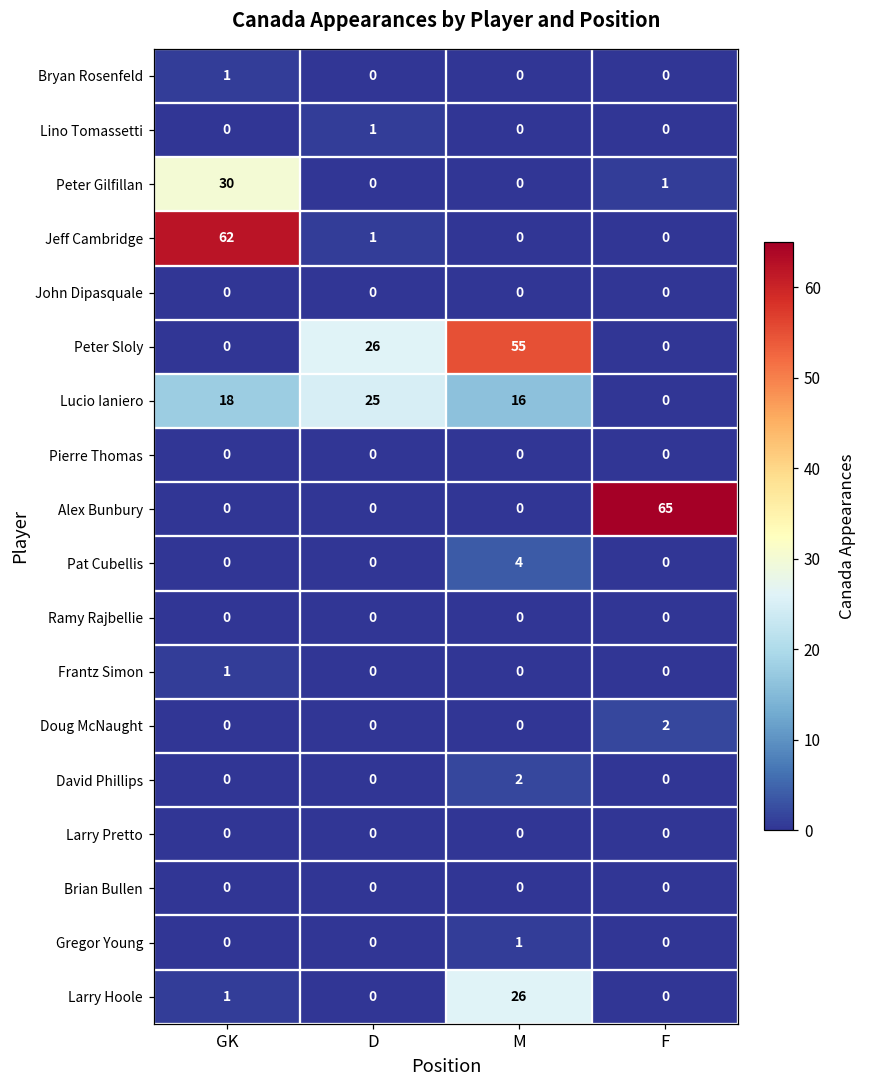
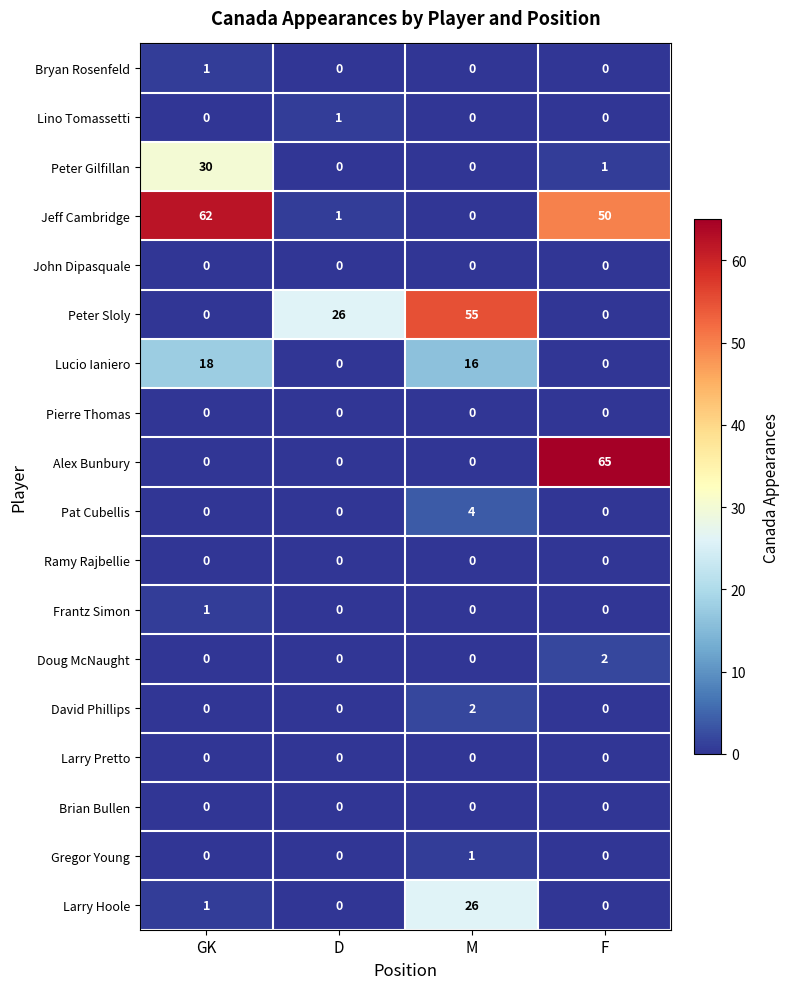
  {
    "Bryan Rosenfeld": {
      "GK": 1,
      "D": 0,
      "M": 0,
      "F": 0
    },
    "Lino Tomassetti": {
      "GK": 0,
      "D": 1,
      "M": 0,
      "F": 0
    },
    "Peter Gilfillan": {
      "GK": 30,
      "D": 0,
      "M": 0,
      "F": 1
    },
    "Jeff Cambridge": {
      "GK": 62,
      "D": 1,
      "M": 0,
-     "F": 0
+     "F": 50
    },
    "John Dipasquale": {
      "GK": 0,
      "D": 0,
      "M": 0,
      "F": 0
    },
    "Peter Sloly": {
      "GK": 0,
      "D": 26,
      "M": 55,
      "F": 0
    },
    "Lucio Ianiero": {
      "GK": 18,
-     "D": 25,
+     "D": 0,
      "M": 16,
      "F": 0
    },
    "Pierre Thomas": {
      "GK": 0,
      "D": 0,
      "M": 0,
      "F": 0
    },
    "Alex Bunbury": {
      "GK": 0,
      "D": 0,
      "M": 0,
      "F": 65
    },
    "Pat Cubellis": {
      "GK": 0,
      "D": 0,
      "M": 4,
      "F": 0
    },
    "Ramy Rajbellie": {
      "GK": 0,
      "D": 0,
      "M": 0,
      "F": 0
    },
    "Frantz Simon": {
      "GK": 1,
      "D": 0,
      "M": 0,
      "F": 0
    },
    "Doug McNaught": {
      "GK": 0,
      "D": 0,
      "M": 0,
      "F": 2
    },
    "David Phillips": {
      "GK": 0,
      "D": 0,
      "M": 2,
      "F": 0
    },
    "Larry Pretto": {
      "GK": 0,
      "D": 0,
      "M": 0,
      "F": 0
    },
    "Brian Bullen": {
      "GK": 0,
      "D": 0,
      "M": 0,
      "F": 0
    },
    "Gregor Young": {
      "GK": 0,
      "D": 0,
      "M": 1,
      "F": 0
    },
    "Larry Hoole": {
      "GK": 1,
      "D": 0,
      "M": 26,
      "F": 0
    }
  }
